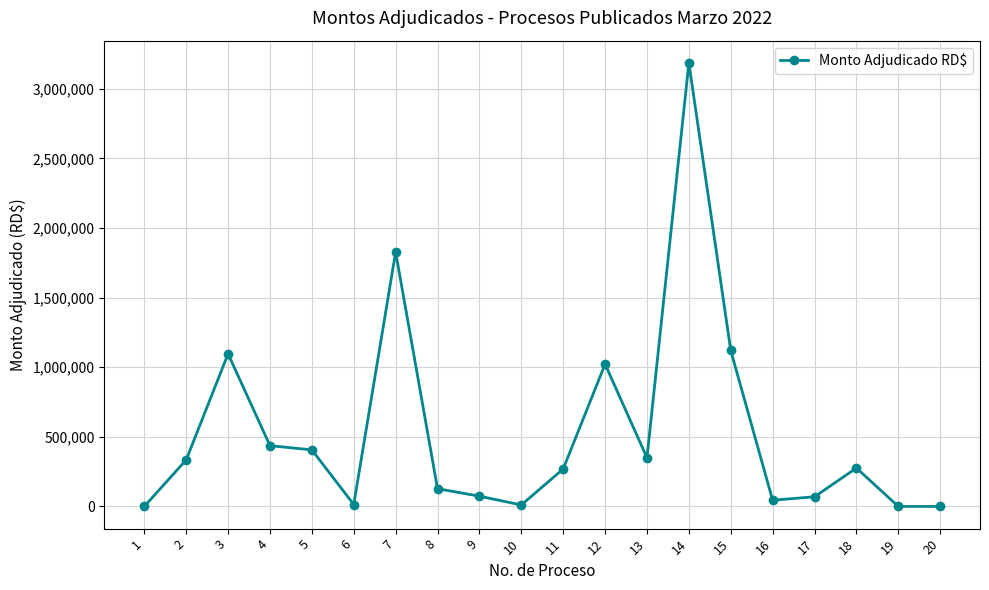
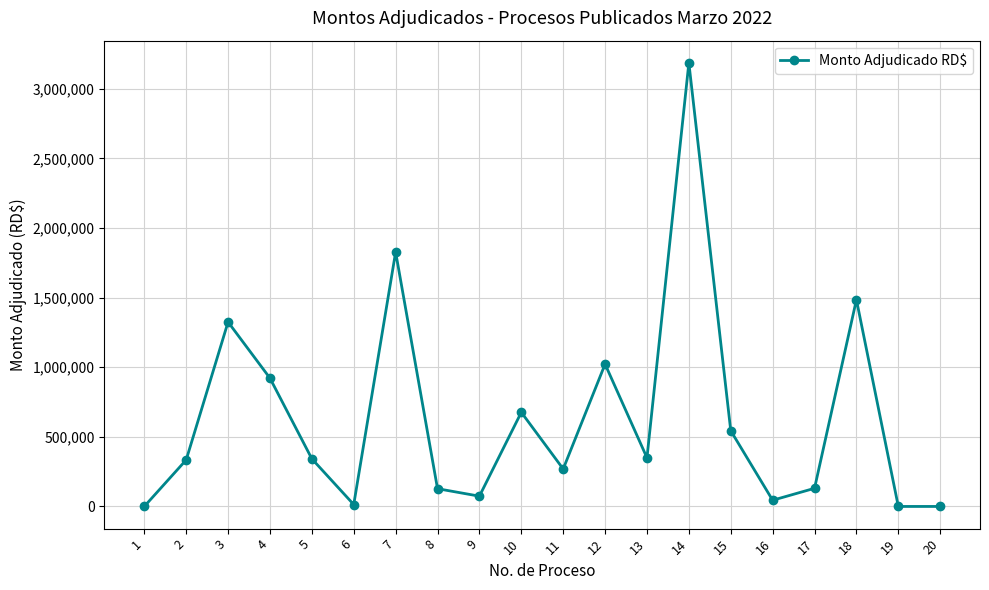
  {
    "1": "0",
    "2": "330,000",
-   "3": "1,100,000",
-   "4": "440,000",
-   "5": "410,000",
+   "3": "1,320,000",
+   "4": "920,000",
+   "5": "340,000",
    "6": "10,000",
    "7": "1,830,000",
    "8": "130,000",
    "9": "70,000",
-   "10": "10,000",
+   "10": "680,000",
    "11": "270,000",
    "12": "1,020,000",
    "13": "350,000",
    "14": "3,190,000",
-   "15": "1,120,000",
+   "15": "540,000",
    "16": "40,000",
-   "17": "70,000",
-   "18": "280,000",
+   "17": "130,000",
+   "18": "1,480,000",
    "19": "0",
    "20": "0"
  }
